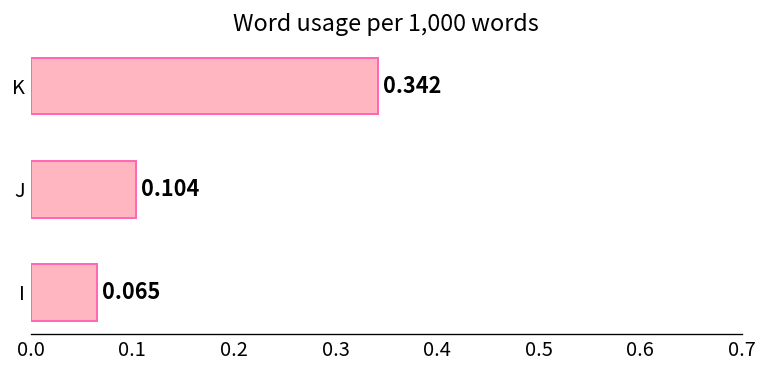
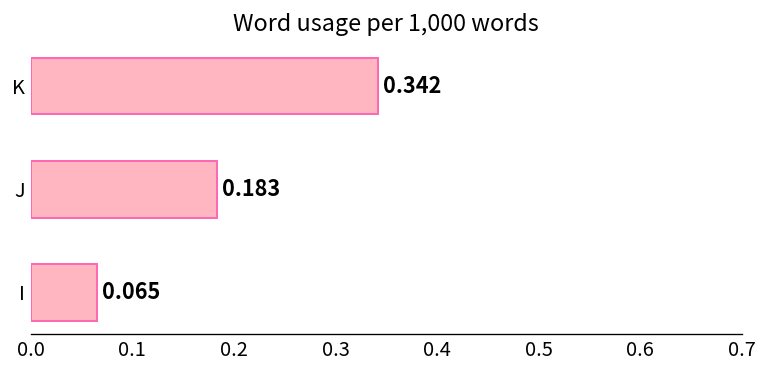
  {
    "K": 0.342,
-   "J": 0.104,
+   "J": 0.183,
    "I": 0.065
  }
